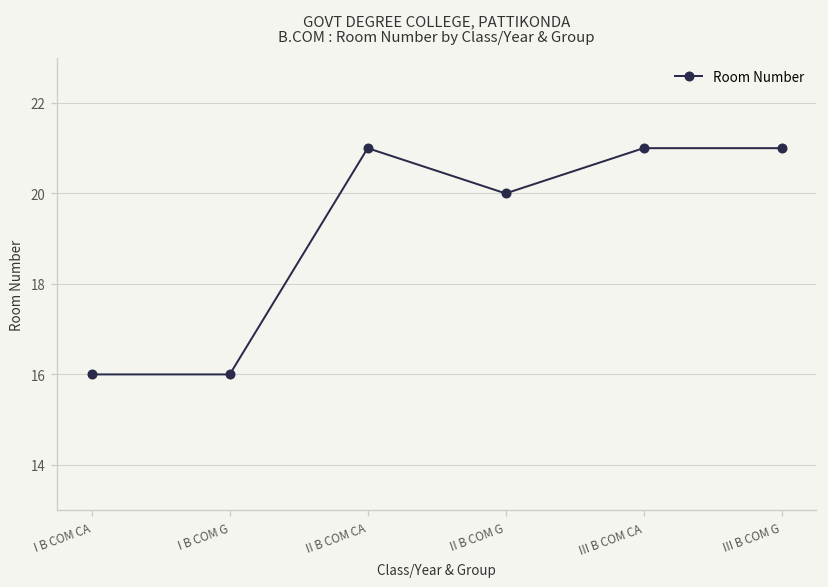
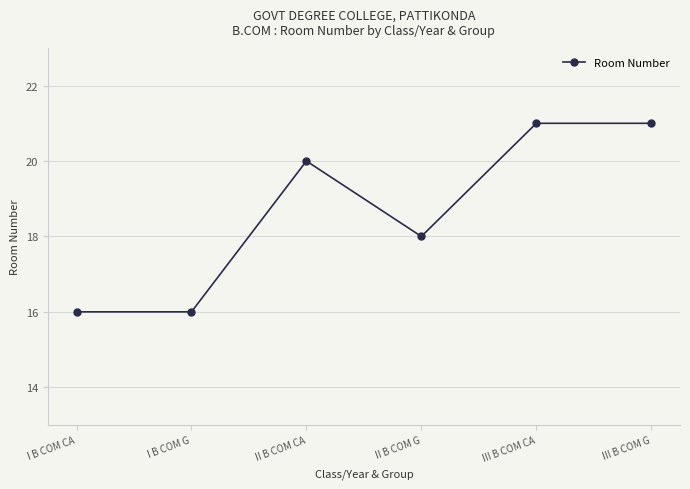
  {
    "I B COM CA": 16,
    "I B COM G": 16,
-   "II B COM CA": 21,
-   "II B COM G": 20,
+   "II B COM CA": 20,
+   "II B COM G": 18,
    "III B COM CA": 21,
    "III B COM G": 21
  }
